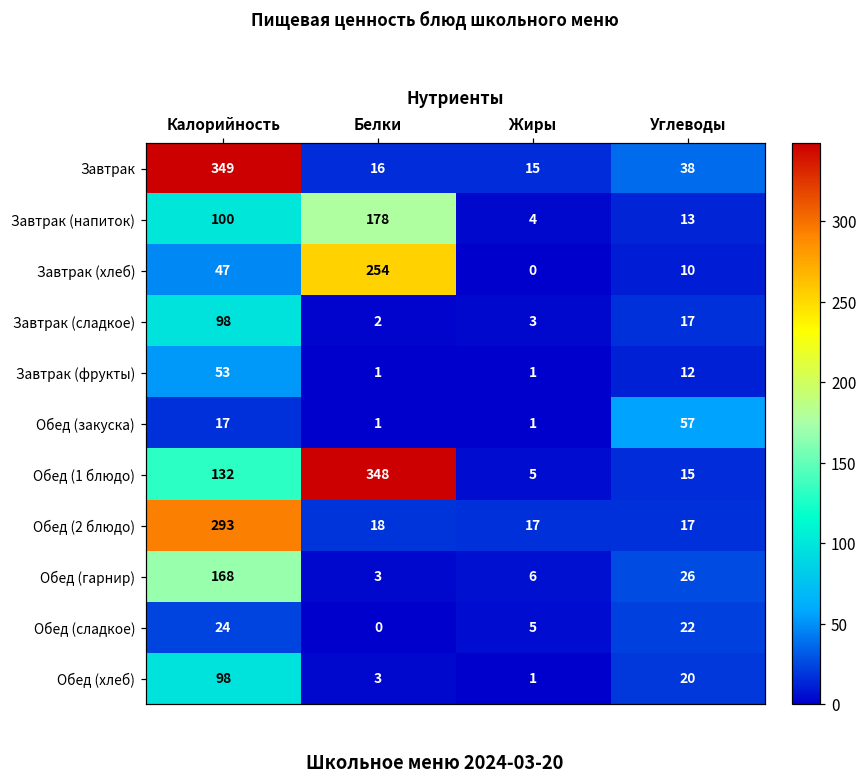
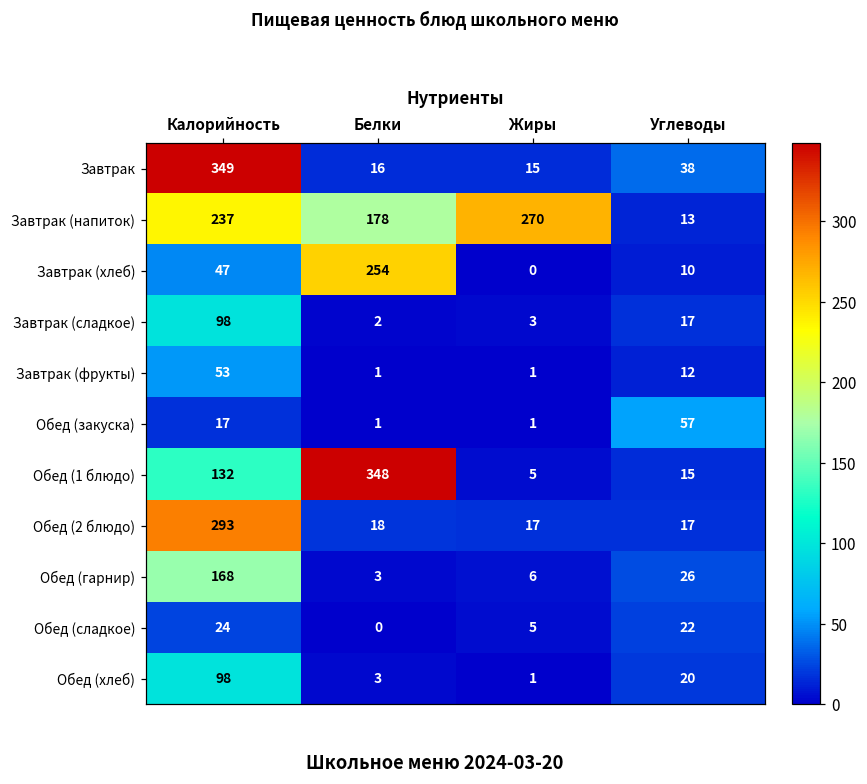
  {
    "Завтрак": {
      "Калорийность": 349,
      "Белки": 16,
      "Жиры": 15,
      "Углеводы": 38
    },
    "Завтрак (напиток)": {
-     "Калорийность": 100,
+     "Калорийность": 237,
      "Белки": 178,
-     "Жиры": 4,
+     "Жиры": 270,
      "Углеводы": 13
    },
    "Завтрак (хлеб)": {
      "Калорийность": 47,
      "Белки": 254,
      "Жиры": 0,
      "Углеводы": 10
    },
    "Завтрак (сладкое)": {
      "Калорийность": 98,
      "Белки": 2,
      "Жиры": 3,
      "Углеводы": 17
    },
    "Завтрак (фрукты)": {
      "Калорийность": 53,
      "Белки": 1,
      "Жиры": 1,
      "Углеводы": 12
    },
    "Обед (закуска)": {
      "Калорийность": 17,
      "Белки": 1,
      "Жиры": 1,
      "Углеводы": 57
    },
    "Обед (1 блюдо)": {
      "Калорийность": 132,
      "Белки": 348,
      "Жиры": 5,
      "Углеводы": 15
    },
    "Обед (2 блюдо)": {
      "Калорийность": 293,
      "Белки": 18,
      "Жиры": 17,
      "Углеводы": 17
    },
    "Обед (гарнир)": {
      "Калорийность": 168,
      "Белки": 3,
      "Жиры": 6,
      "Углеводы": 26
    },
    "Обед (сладкое)": {
      "Калорийность": 24,
      "Белки": 0,
      "Жиры": 5,
      "Углеводы": 22
    },
    "Обед (хлеб)": {
      "Калорийность": 98,
      "Белки": 3,
      "Жиры": 1,
      "Углеводы": 20
    }
  }
